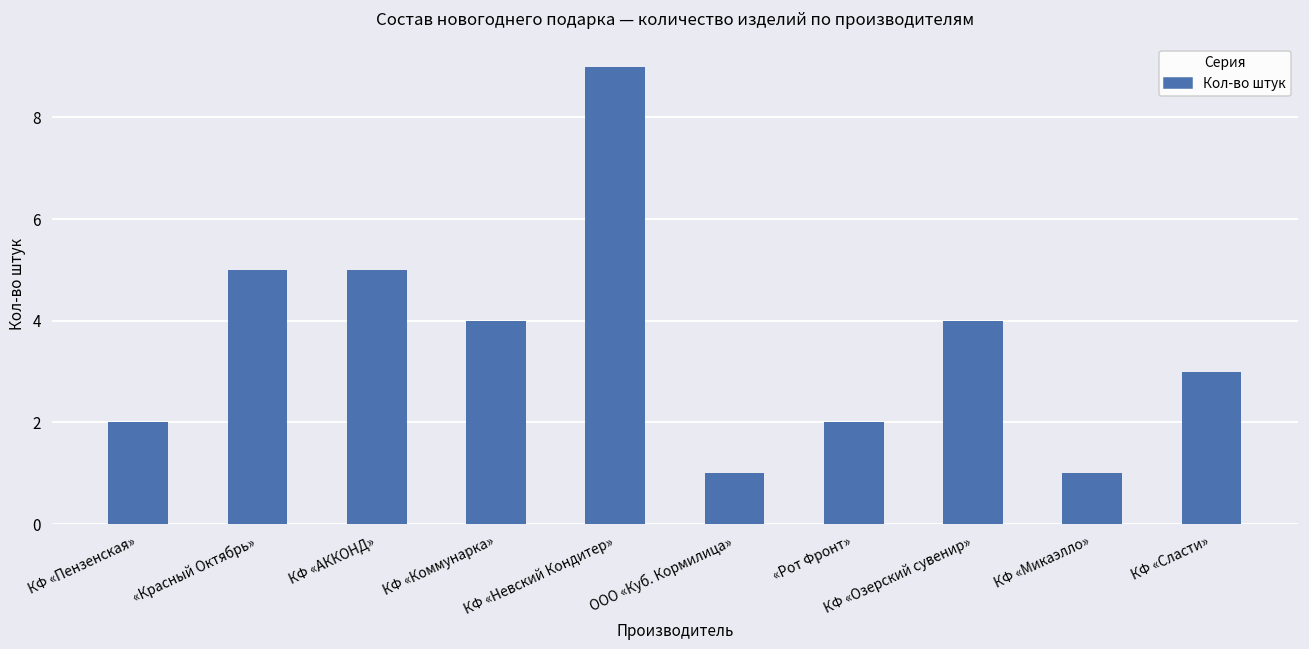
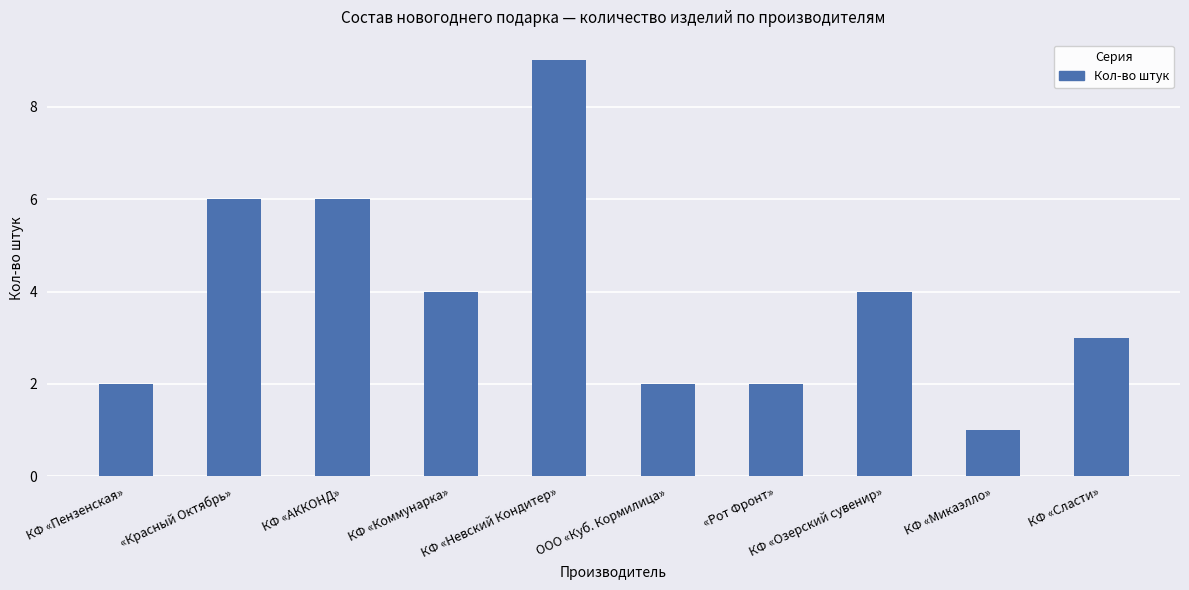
  {
    "КФ «Пензенская»": 2,
-   "«Красный Октябрь»": 5,
-   "КФ «АККОНД»": 5,
+   "«Красный Октябрь»": 6,
+   "КФ «АККОНД»": 6,
    "КФ «Коммунарка»": 4,
    "КФ «Невский Кондитер»": 9,
-   "ООО «Куб. Кормилица»": 1,
+   "ООО «Куб. Кормилица»": 2,
    "«Рот Фронт»": 2,
    "КФ «Озерский сувенир»": 4,
    "КФ «Микаэлло»": 1,
    "КФ «Сласти»": 3
  }
